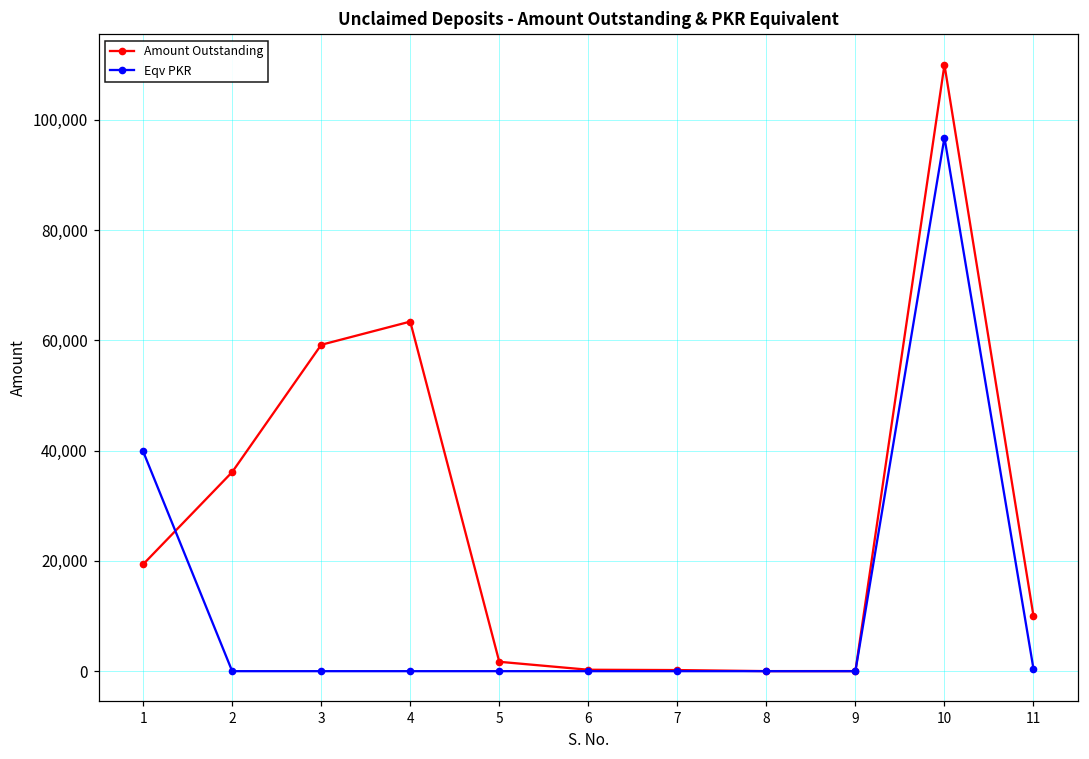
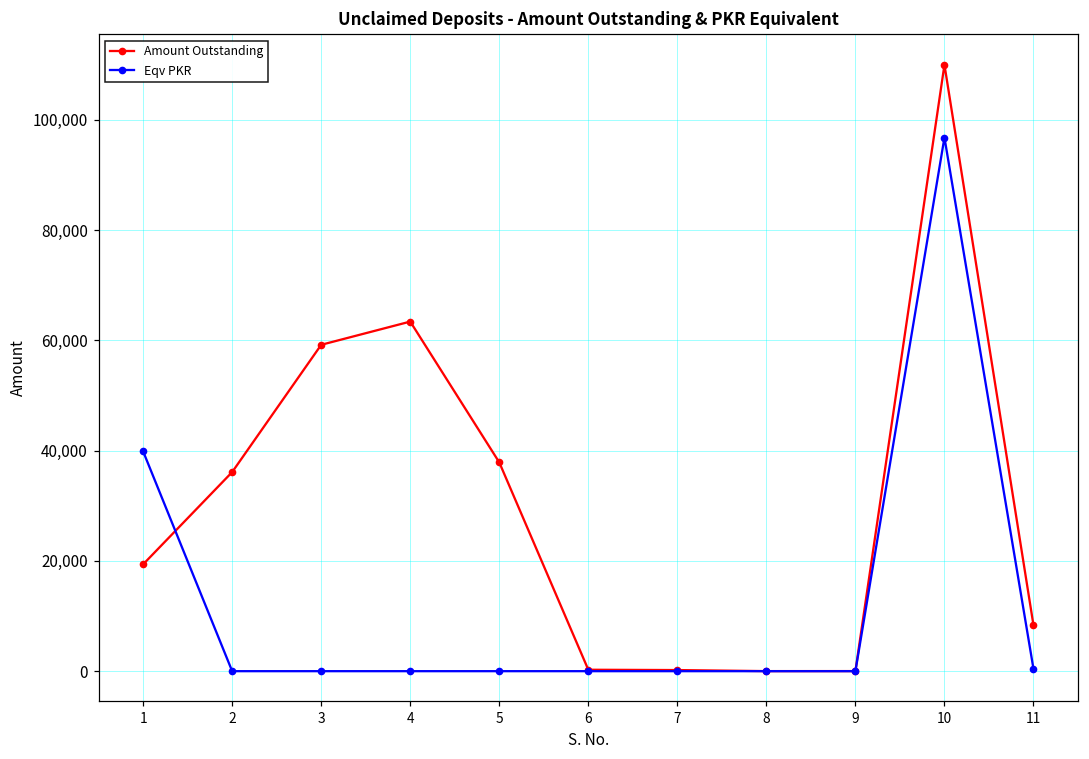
  {
    "Amount Outstanding": {
      "1": "19,000",
      "2": "36,000",
      "3": "59,000",
      "4": "63,000",
-     "5": "2,000",
+     "5": "38,000",
      "10": "110,000",
-     "11": "10,000"
+     "11": "8,000"
    },
    "Eqv PKR": {
      "1": "40,000",
      "2": "0",
      "3": "0",
      "4": "0",
      "5": "0",
      "10": "97,000",
      "11": "0"
    }
  }
